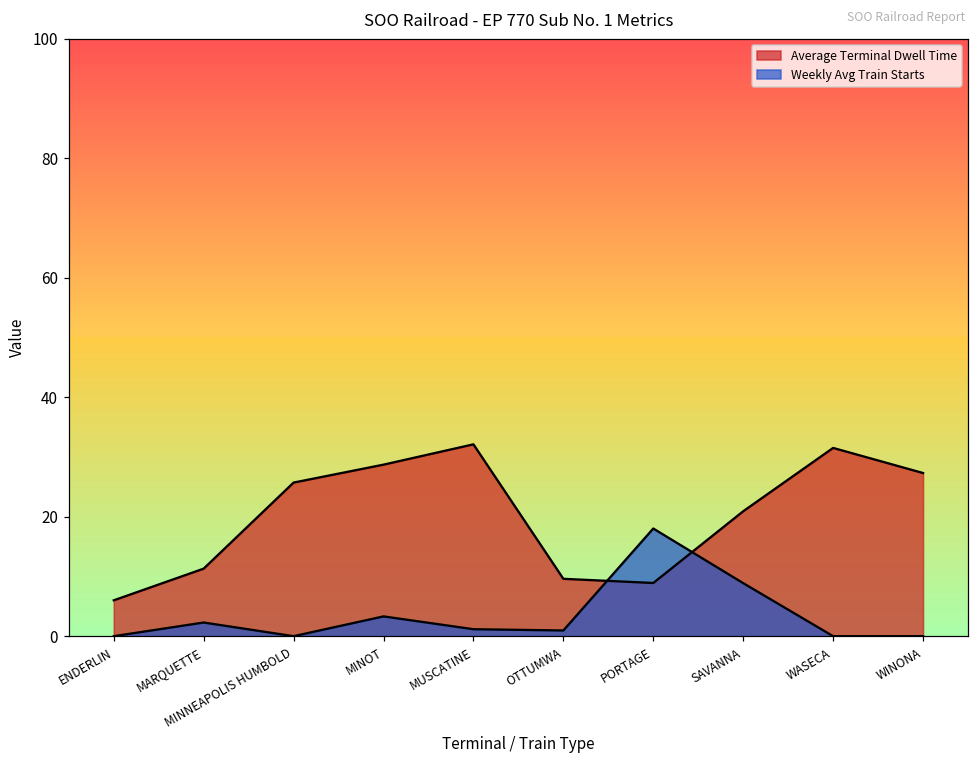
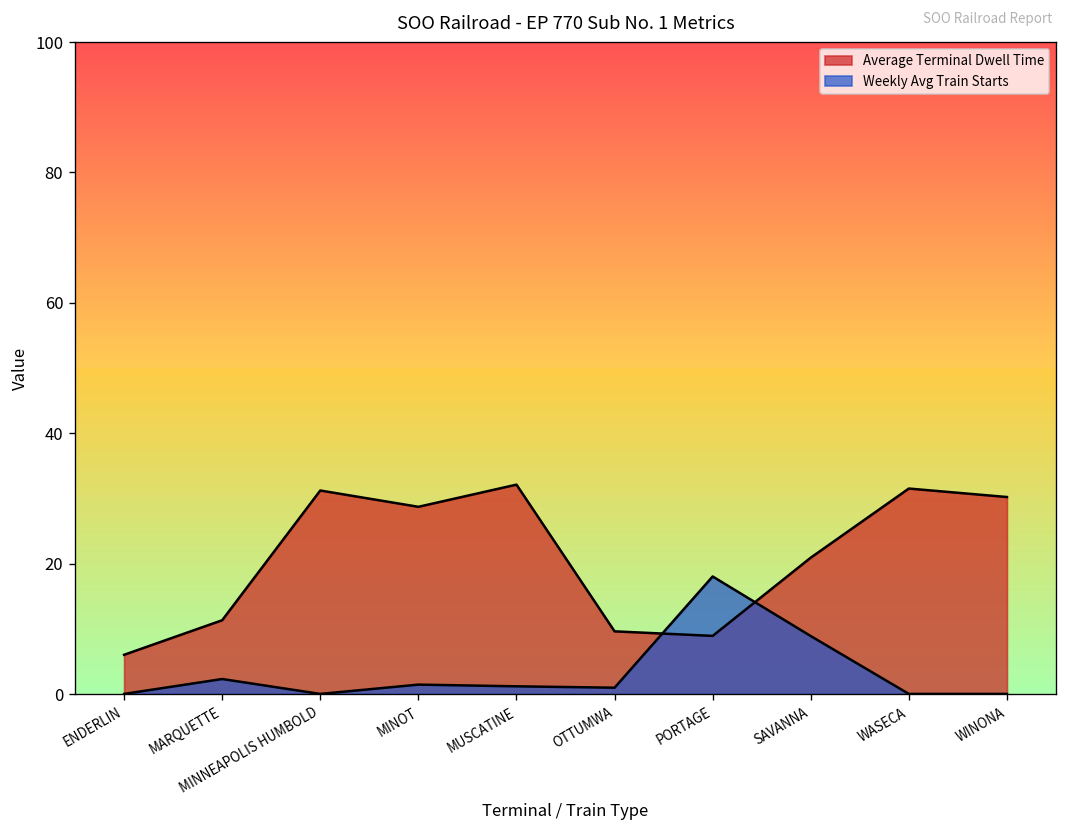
  {
    "Average Terminal Dwell Time": {
      "ENDERLIN": 6,
      "MARQUETTE": 11,
-     "MINNEAPOLIS HUMBOLD": 26,
+     "MINNEAPOLIS HUMBOLD": 31,
      "MINOT": 29,
      "MUSCATINE": 32,
      "OTTUMWA": 10,
      "PORTAGE": 9,
      "SAVANNA": 21,
      "WASECA": 32,
-     "WINONA": 27
+     "WINONA": 30
    },
    "Weekly Avg Train Starts": {
      "ENDERLIN": 0,
      "MARQUETTE": 2,
      "MINNEAPOLIS HUMBOLD": 0,
-     "MINOT": 3,
+     "MINOT": 1,
      "MUSCATINE": 1,
      "OTTUMWA": 1,
      "PORTAGE": 18,
      "SAVANNA": 9,
      "WASECA": 0,
      "WINONA": 0
    }
  }
